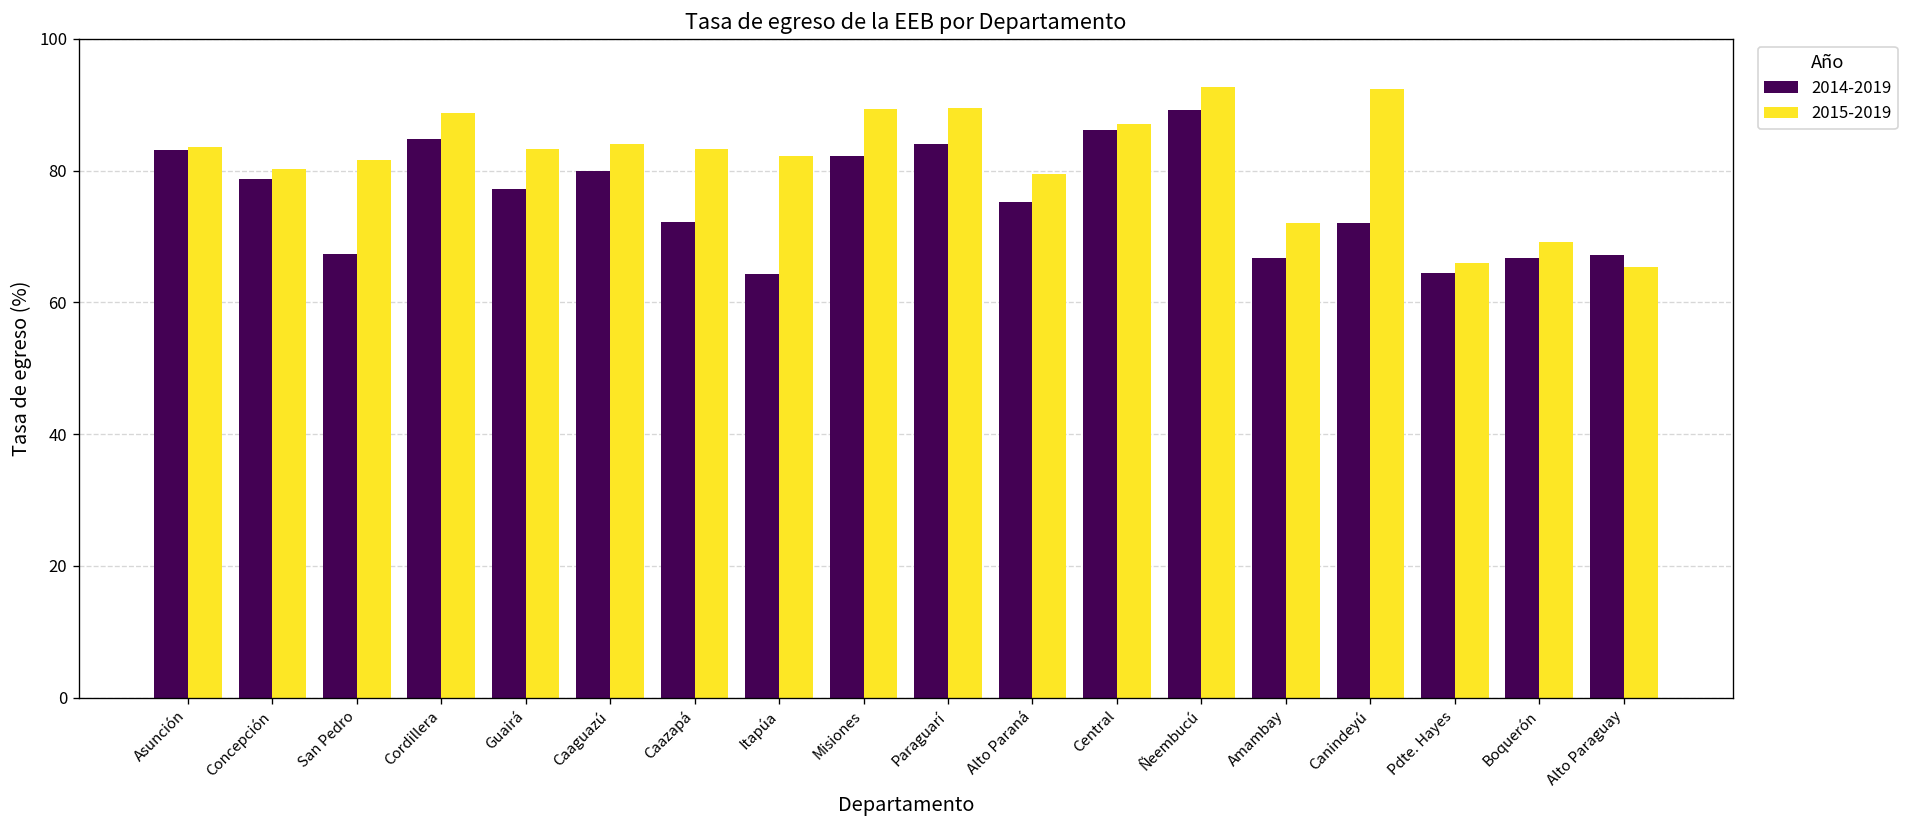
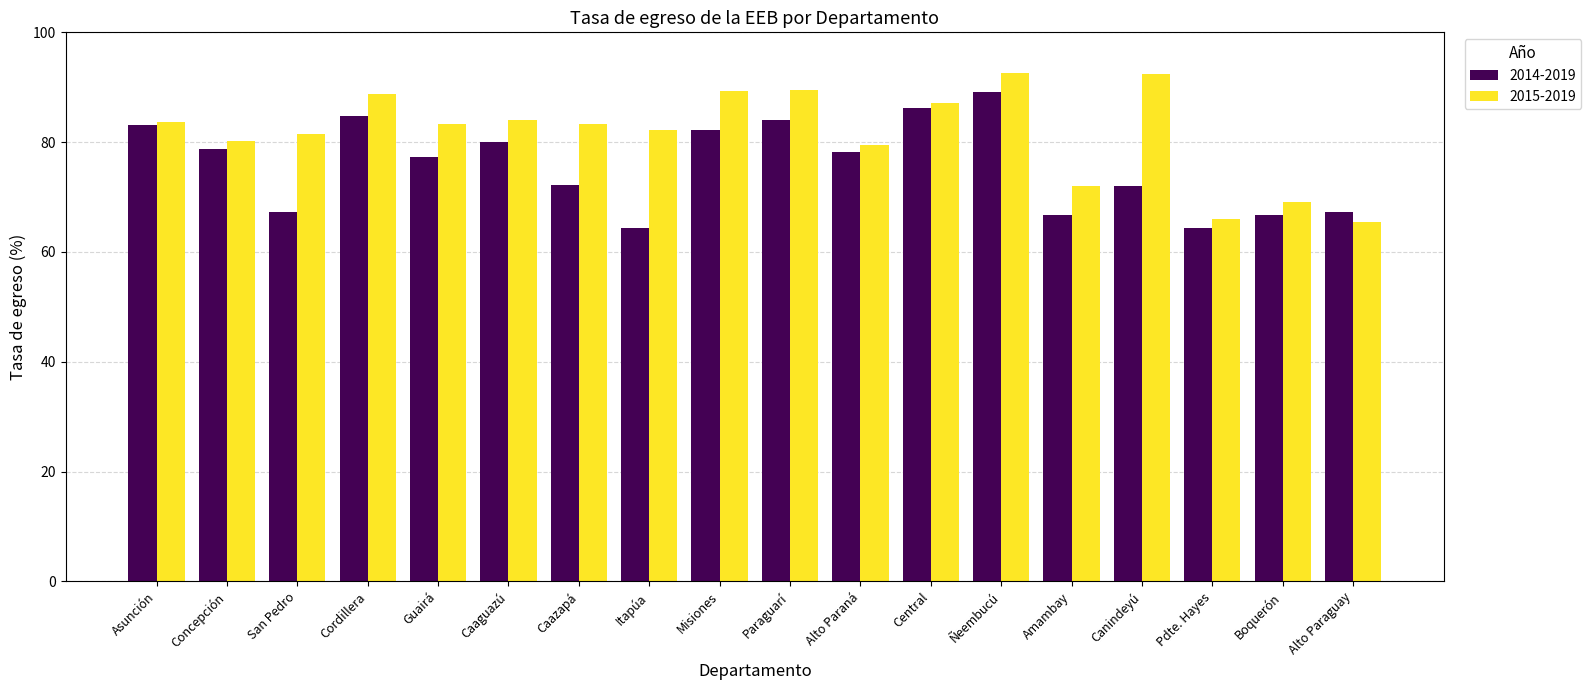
  {
    "2014-2019": {
      "Asunción": 83,
      "Concepción": 79,
      "San Pedro": 67,
      "Cordillera": 85,
      "Guairá": 77,
      "Caaguazú": 80,
      "Caazapá": 72,
      "Itapúa": 64,
      "Misiones": 82,
      "Paraguarí": 84,
-     "Alto Paraná": 75,
+     "Alto Paraná": 78,
      "Central": 86,
      "Ñeembucú": 89,
      "Amambay": 67,
      "Canindeyú": 72,
      "Pdte. Hayes": 64,
      "Boquerón": 67,
      "Alto Paraguay": 67
    },
    "2015-2019": {
      "Asunción": 84,
      "Concepción": 80,
      "San Pedro": 82,
      "Cordillera": 89,
      "Guairá": 83,
      "Caaguazú": 84,
      "Caazapá": 83,
      "Itapúa": 82,
      "Misiones": 89,
      "Paraguarí": 90,
      "Alto Paraná": 80,
      "Central": 87,
      "Ñeembucú": 93,
      "Amambay": 72,
      "Canindeyú": 92,
      "Pdte. Hayes": 66,
      "Boquerón": 69,
      "Alto Paraguay": 65
    }
  }
